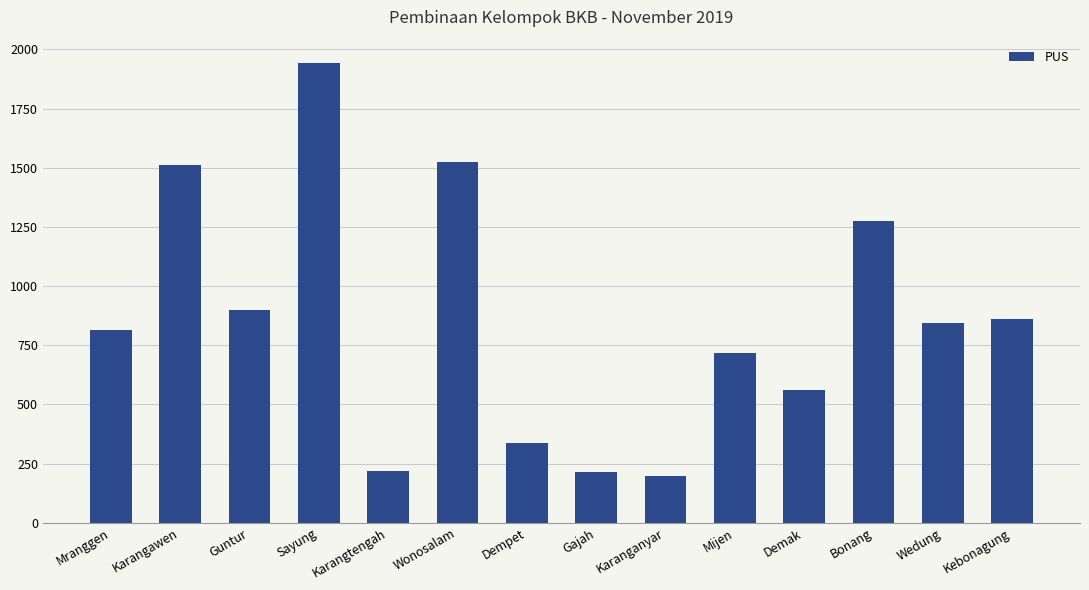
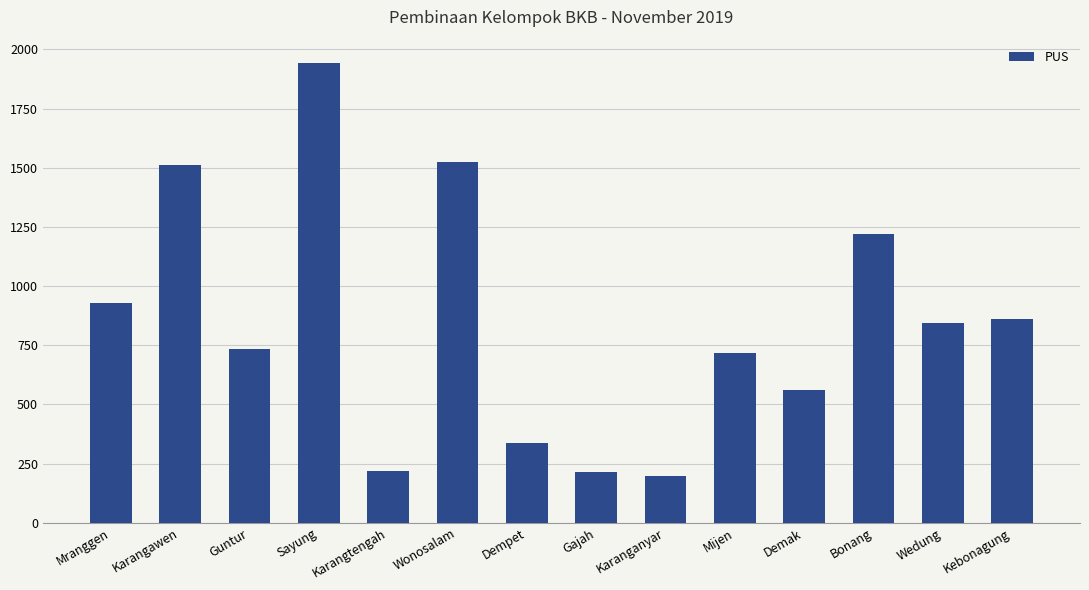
  {
-   "Mranggen": 810,
+   "Mranggen": 930,
    "Karangawen": 1510,
-   "Guntur": 900,
+   "Guntur": 740,
    "Sayung": 1940,
    "Karangtengah": 220,
    "Wonosalam": 1520,
    "Dempet": 340,
    "Gajah": 220,
    "Karanganyar": 200,
    "Mijen": 720,
    "Demak": 560,
-   "Bonang": 1270,
+   "Bonang": 1220,
    "Wedung": 840,
    "Kebonagung": 860
  }
